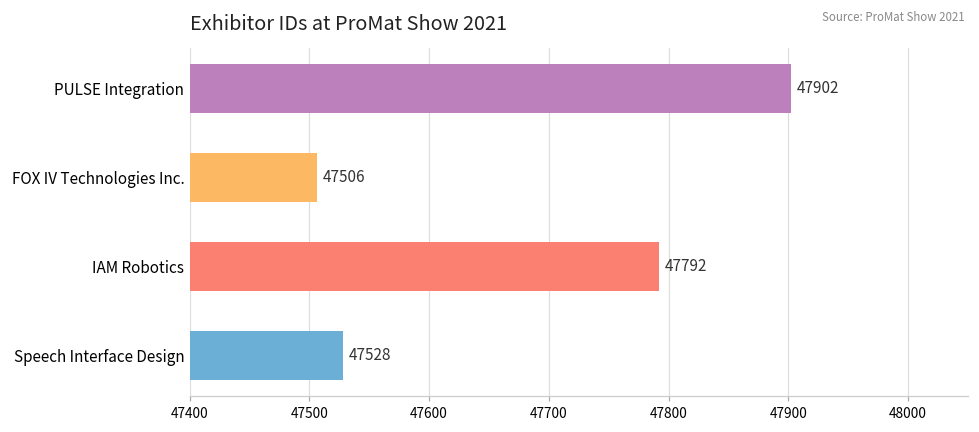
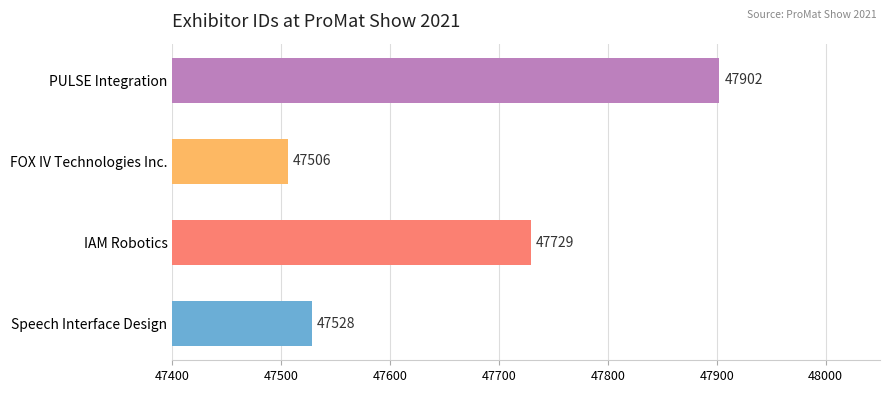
  {
    "PULSE Integration": 47902,
    "FOX IV Technologies Inc.": 47506,
-   "IAM Robotics": 47792,
+   "IAM Robotics": 47729,
    "Speech Interface Design": 47528
  }
